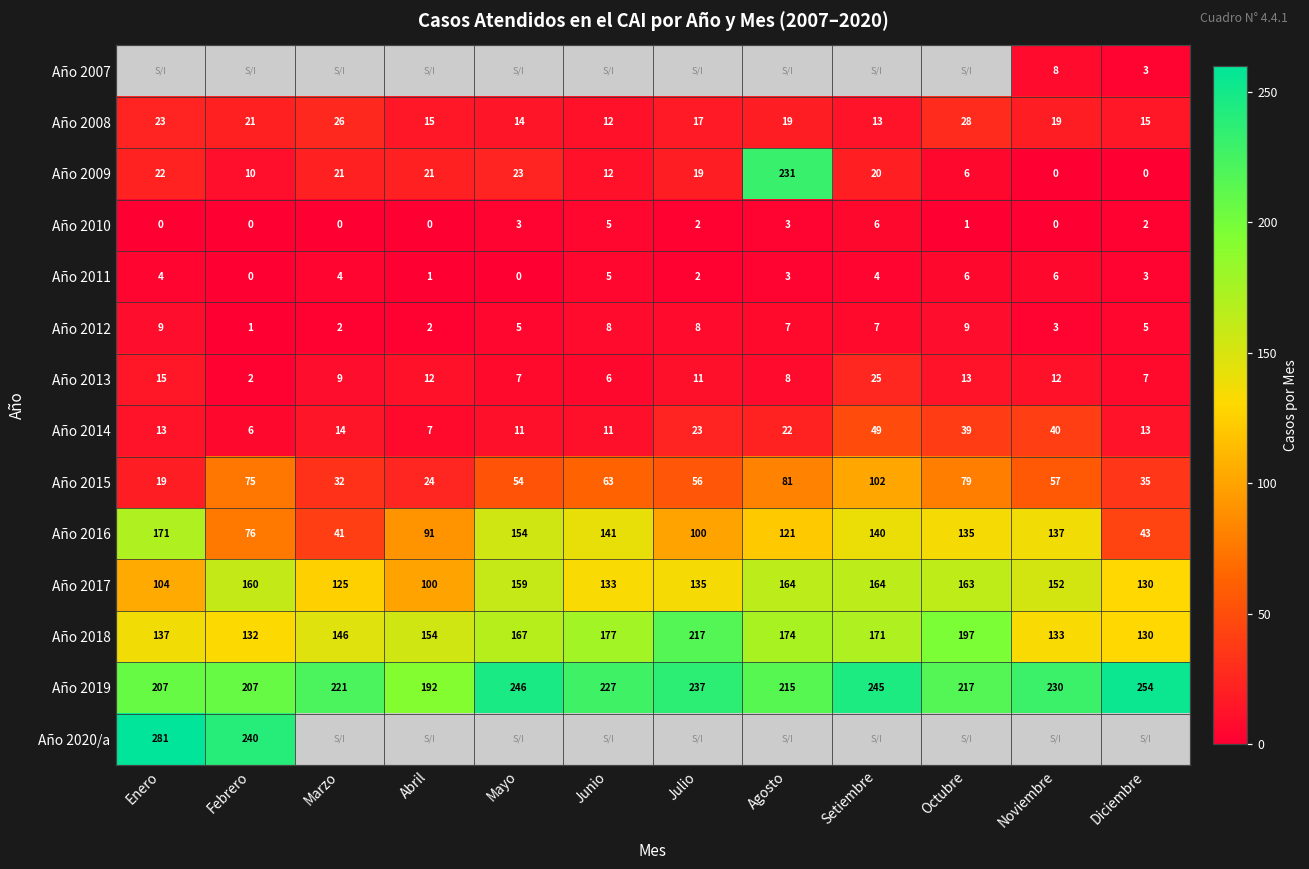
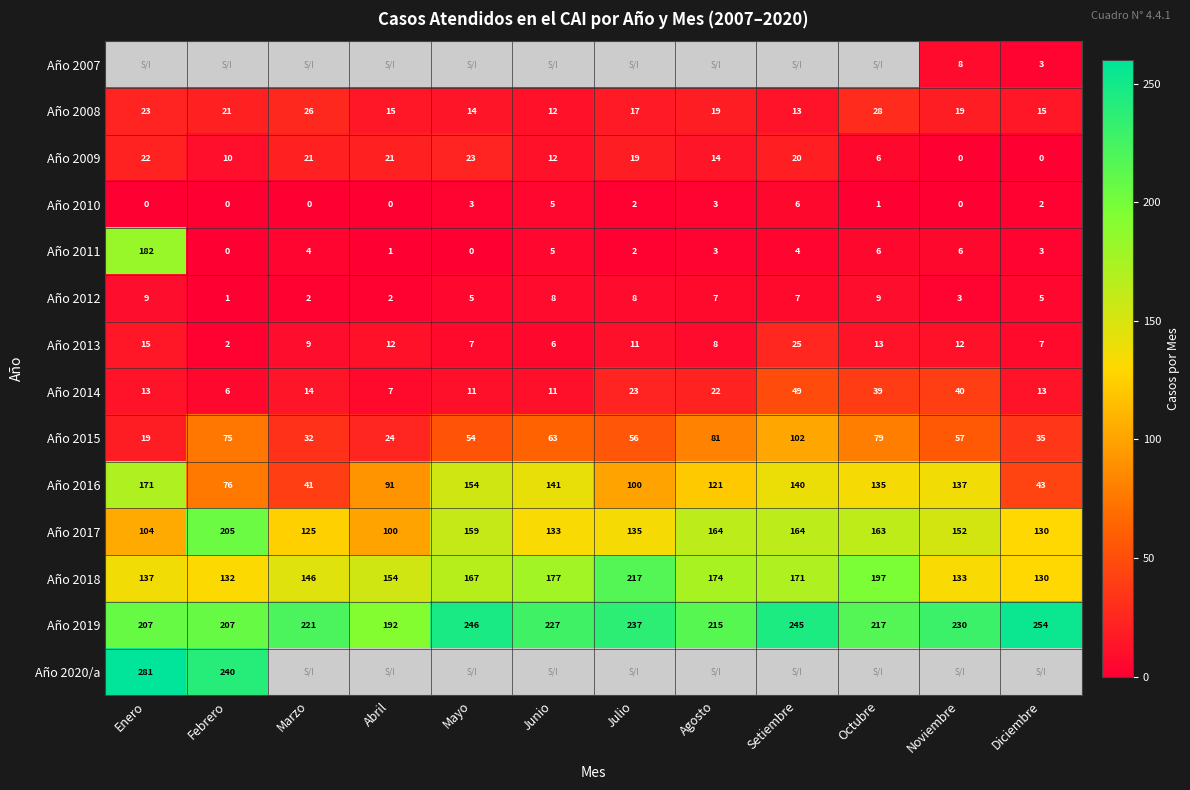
  {
    "Año 2007": {
      "Noviembre": 8,
      "Diciembre": 3
    },
    "Año 2008": {
      "Enero": 23,
      "Febrero": 21,
      "Marzo": 26,
      "Abril": 15,
      "Mayo": 14,
      "Junio": 12,
      "Julio": 17,
      "Agosto": 19,
      "Setiembre": 13,
      "Octubre": 28,
      "Noviembre": 19,
      "Diciembre": 15
    },
    "Año 2009": {
      "Enero": 22,
      "Febrero": 10,
      "Marzo": 21,
      "Abril": 21,
      "Mayo": 23,
      "Junio": 12,
      "Julio": 19,
-     "Agosto": 231,
+     "Agosto": 14,
      "Setiembre": 20,
      "Octubre": 6,
      "Noviembre": 0,
      "Diciembre": 0
    },
    "Año 2010": {
      "Enero": 0,
      "Febrero": 0,
      "Marzo": 0,
      "Abril": 0,
      "Mayo": 3,
      "Junio": 5,
      "Julio": 2,
      "Agosto": 3,
      "Setiembre": 6,
      "Octubre": 1,
      "Noviembre": 0,
      "Diciembre": 2
    },
    "Año 2011": {
-     "Enero": 4,
+     "Enero": 182,
      "Febrero": 0,
      "Marzo": 4,
      "Abril": 1,
      "Mayo": 0,
      "Junio": 5,
      "Julio": 2,
      "Agosto": 3,
      "Setiembre": 4,
      "Octubre": 6,
      "Noviembre": 6,
      "Diciembre": 3
    },
    "Año 2012": {
      "Enero": 9,
      "Febrero": 1,
      "Marzo": 2,
      "Abril": 2,
      "Mayo": 5,
      "Junio": 8,
      "Julio": 8,
      "Agosto": 7,
      "Setiembre": 7,
      "Octubre": 9,
      "Noviembre": 3,
      "Diciembre": 5
    },
    "Año 2013": {
      "Enero": 15,
      "Febrero": 2,
      "Marzo": 9,
      "Abril": 12,
      "Mayo": 7,
      "Junio": 6,
      "Julio": 11,
      "Agosto": 8,
      "Setiembre": 25,
      "Octubre": 13,
      "Noviembre": 12,
      "Diciembre": 7
    },
    "Año 2014": {
      "Enero": 13,
      "Febrero": 6,
      "Marzo": 14,
      "Abril": 7,
      "Mayo": 11,
      "Junio": 11,
      "Julio": 23,
      "Agosto": 22,
      "Setiembre": 49,
      "Octubre": 39,
      "Noviembre": 40,
      "Diciembre": 13
    },
    "Año 2015": {
      "Enero": 19,
      "Febrero": 75,
      "Marzo": 32,
      "Abril": 24,
      "Mayo": 54,
      "Junio": 63,
      "Julio": 56,
      "Agosto": 81,
      "Setiembre": 102,
      "Octubre": 79,
      "Noviembre": 57,
      "Diciembre": 35
    },
    "Año 2016": {
      "Enero": 171,
      "Febrero": 76,
      "Marzo": 41,
      "Abril": 91,
      "Mayo": 154,
      "Junio": 141,
      "Julio": 100,
      "Agosto": 121,
      "Setiembre": 140,
      "Octubre": 135,
      "Noviembre": 137,
      "Diciembre": 43
    },
    "Año 2017": {
      "Enero": 104,
-     "Febrero": 160,
+     "Febrero": 205,
      "Marzo": 125,
      "Abril": 100,
      "Mayo": 159,
      "Junio": 133,
      "Julio": 135,
      "Agosto": 164,
      "Setiembre": 164,
      "Octubre": 163,
      "Noviembre": 152,
      "Diciembre": 130
    },
    "Año 2018": {
      "Enero": 137,
      "Febrero": 132,
      "Marzo": 146,
      "Abril": 154,
      "Mayo": 167,
      "Junio": 177,
      "Julio": 217,
      "Agosto": 174,
      "Setiembre": 171,
      "Octubre": 197,
      "Noviembre": 133,
      "Diciembre": 130
    },
    "Año 2019": {
      "Enero": 207,
      "Febrero": 207,
      "Marzo": 221,
      "Abril": 192,
      "Mayo": 246,
      "Junio": 227,
      "Julio": 237,
      "Agosto": 215,
      "Setiembre": 245,
      "Octubre": 217,
      "Noviembre": 230,
      "Diciembre": 254
    },
    "Año 2020/a": {
      "Enero": 281,
      "Febrero": 240
    }
  }
